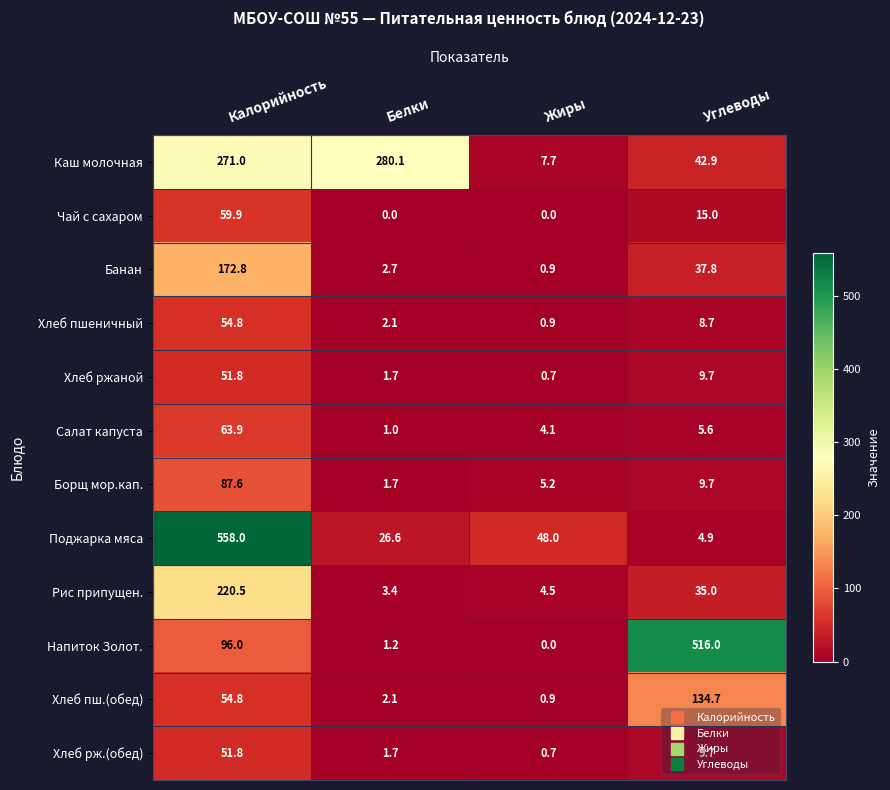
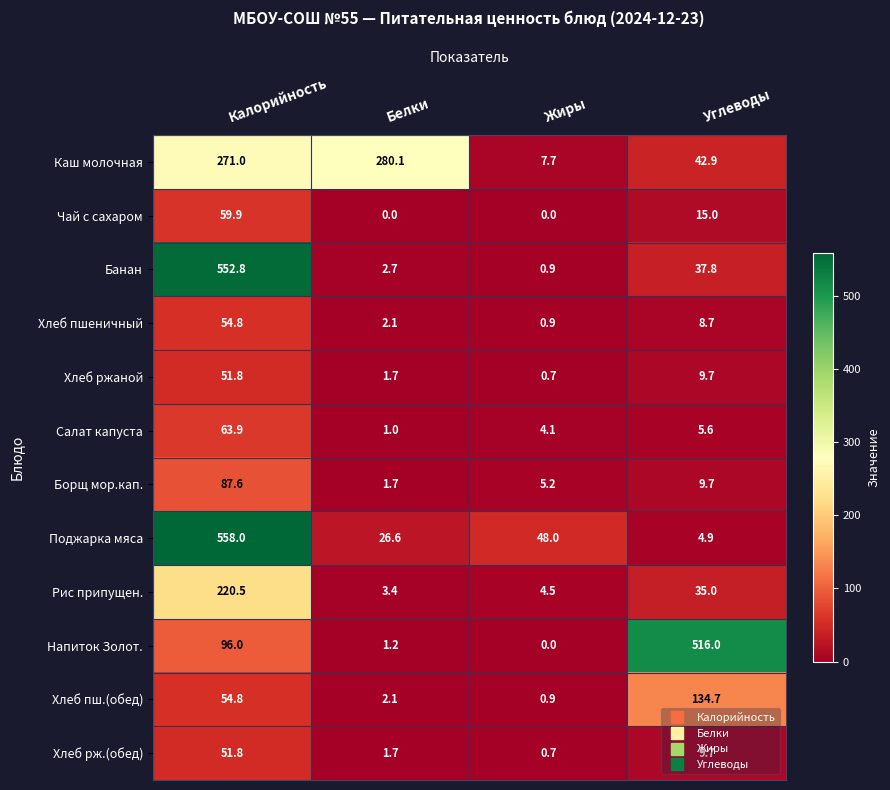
  {
    "Каш молочная": {
      "Калорийность": 271.0,
      "Белки": 280.1,
      "Жиры": 7.7,
      "Углеводы": 42.9
    },
    "Чай с сахаром": {
      "Калорийность": 59.9,
      "Белки": 0.0,
      "Жиры": 0.0,
      "Углеводы": 15.0
    },
    "Банан": {
-     "Калорийность": 172.8,
+     "Калорийность": 552.8,
      "Белки": 2.7,
      "Жиры": 0.9,
      "Углеводы": 37.8
    },
    "Хлеб пшеничный": {
      "Калорийность": 54.8,
      "Белки": 2.1,
      "Жиры": 0.9,
      "Углеводы": 8.7
    },
    "Хлеб ржаной": {
      "Калорийность": 51.8,
      "Белки": 1.7,
      "Жиры": 0.7,
      "Углеводы": 9.7
    },
    "Салат капуста": {
      "Калорийность": 63.9,
      "Белки": 1.0,
      "Жиры": 4.1,
      "Углеводы": 5.6
    },
    "Борщ мор.кап.": {
      "Калорийность": 87.6,
      "Белки": 1.7,
      "Жиры": 5.2,
      "Углеводы": 9.7
    },
    "Поджарка мяса": {
      "Калорийность": 558.0,
      "Белки": 26.6,
      "Жиры": 48.0,
      "Углеводы": 4.9
    },
    "Рис припущен.": {
      "Калорийность": 220.5,
      "Белки": 3.4,
      "Жиры": 4.5,
      "Углеводы": 35.0
    },
    "Напиток Золот.": {
      "Калорийность": 96.0,
      "Белки": 1.2,
      "Жиры": 0.0,
      "Углеводы": 516.0
    },
    "Хлеб пш.(обед)": {
      "Калорийность": 54.8,
      "Белки": 2.1,
      "Жиры": 0.9,
      "Углеводы": 134.7
    },
    "Хлеб рж.(обед)": {
      "Калорийность": 51.8,
      "Белки": 1.7,
      "Жиры": 0.7
    }
  }
